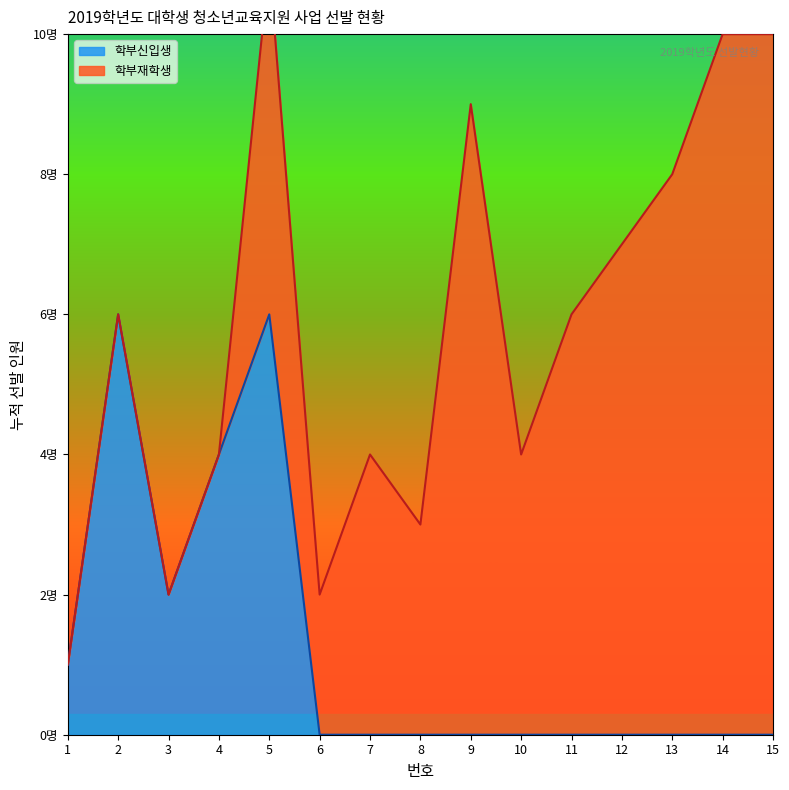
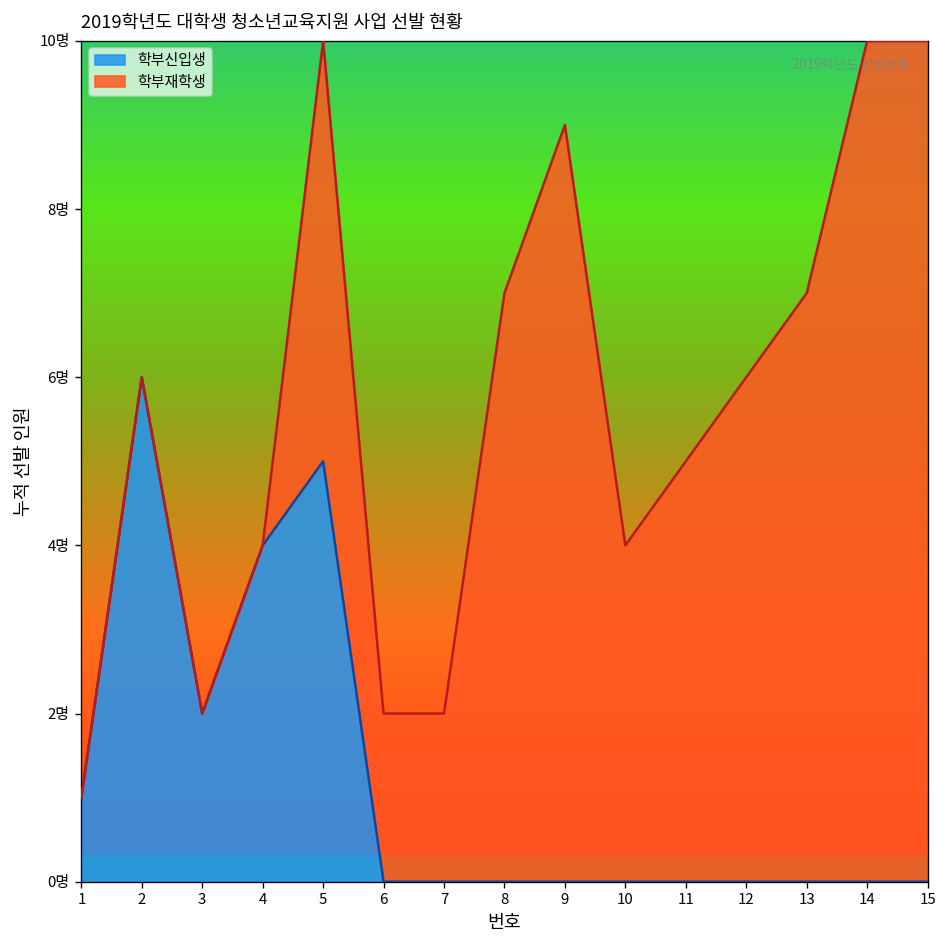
  {
    "학부신입생": {
-     "5": "6명"
+     "5": "5명"
    },
    "학부재학생": {
      "6": "2명",
-     "7": "4명",
-     "8": "3명",
+     "7": "2명",
+     "8": "7명",
      "9": "9명",
      "10": "4명",
-     "11": "6명",
-     "12": "7명",
-     "13": "8명",
+     "11": "5명",
+     "12": "6명",
+     "13": "7명",
      "15": "10명"
    }
  }
